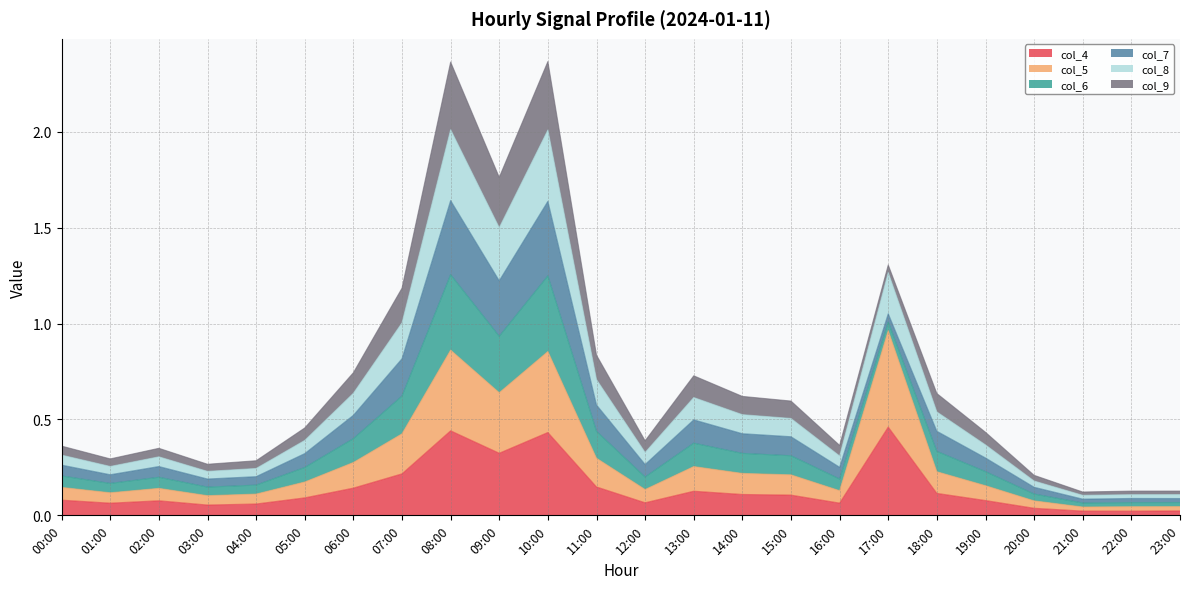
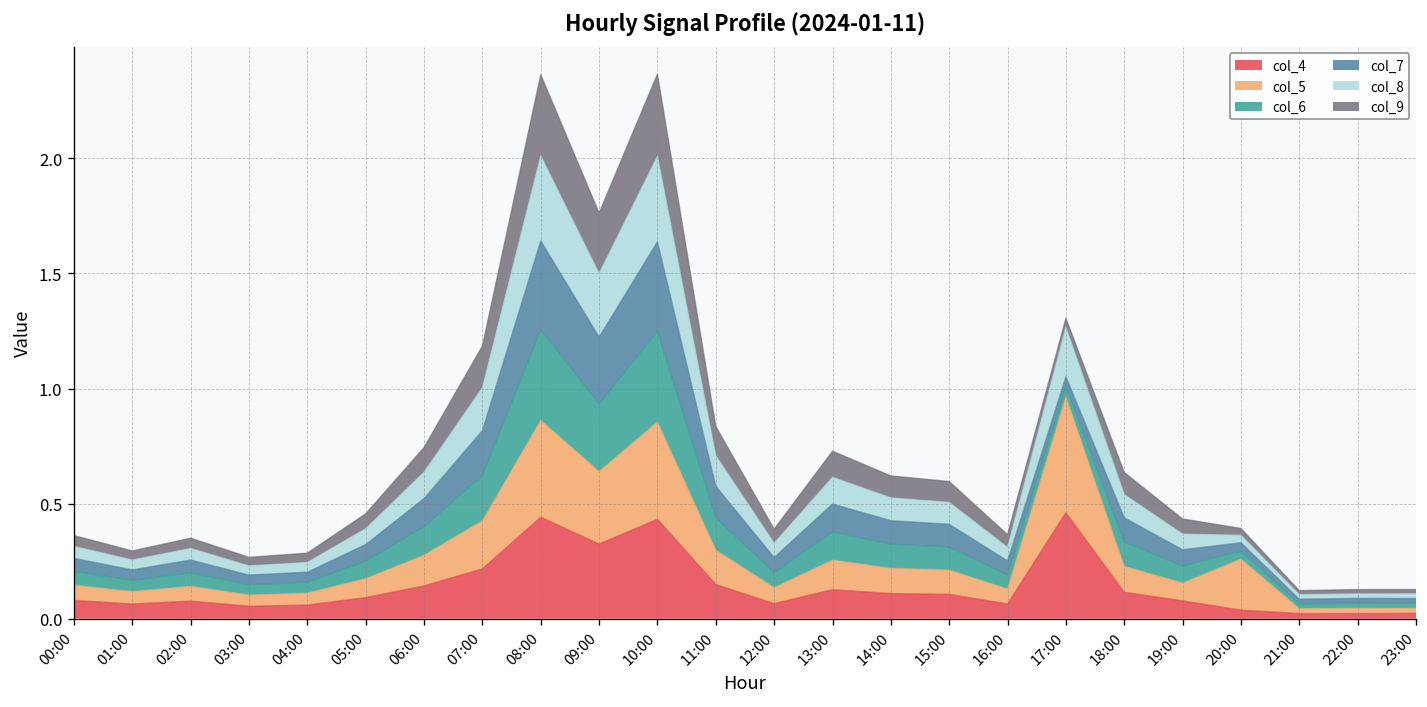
  {
    "col_4": {
      "00:00": 0.08,
      "01:00": 0.06,
      "02:00": 0.08,
      "03:00": 0.05,
      "04:00": 0.06,
      "05:00": 0.09,
      "06:00": 0.14,
      "07:00": 0.22,
      "08:00": 0.44,
      "09:00": 0.32,
      "10:00": 0.43,
      "11:00": 0.15,
      "12:00": 0.07,
      "13:00": 0.13,
      "14:00": 0.11,
      "15:00": 0.11,
      "16:00": 0.06,
      "17:00": 0.46,
      "18:00": 0.11,
      "19:00": 0.08,
      "20:00": 0.04,
      "21:00": 0.02,
      "22:00": 0.02,
      "23:00": 0.02
    },
    "col_5": {
      "00:00": 0.07,
      "01:00": 0.05,
      "02:00": 0.06,
      "03:00": 0.05,
      "04:00": 0.05,
      "05:00": 0.08,
      "06:00": 0.13,
      "07:00": 0.21,
      "08:00": 0.42,
      "09:00": 0.32,
      "10:00": 0.42,
      "11:00": 0.15,
      "12:00": 0.07,
      "13:00": 0.13,
      "14:00": 0.11,
      "15:00": 0.11,
      "16:00": 0.06,
      "17:00": 0.50,
      "18:00": 0.11,
      "19:00": 0.08,
-     "20:00": 0.04,
+     "20:00": 0.22,
      "21:00": 0.02,
      "22:00": 0.02,
      "23:00": 0.02
    },
    "col_8": {
      "00:00": 0.05,
      "01:00": 0.04,
      "02:00": 0.05,
      "03:00": 0.04,
      "04:00": 0.04,
      "05:00": 0.07,
      "06:00": 0.11,
      "07:00": 0.19,
      "08:00": 0.37,
      "09:00": 0.28,
      "10:00": 0.37,
      "11:00": 0.13,
      "12:00": 0.06,
      "13:00": 0.12,
      "14:00": 0.10,
      "15:00": 0.10,
      "16:00": 0.06,
      "17:00": 0.21,
      "18:00": 0.10,
      "19:00": 0.07,
      "20:00": 0.03,
      "21:00": 0.02,
      "22:00": 0.02,
      "23:00": 0.02
    }
  }
